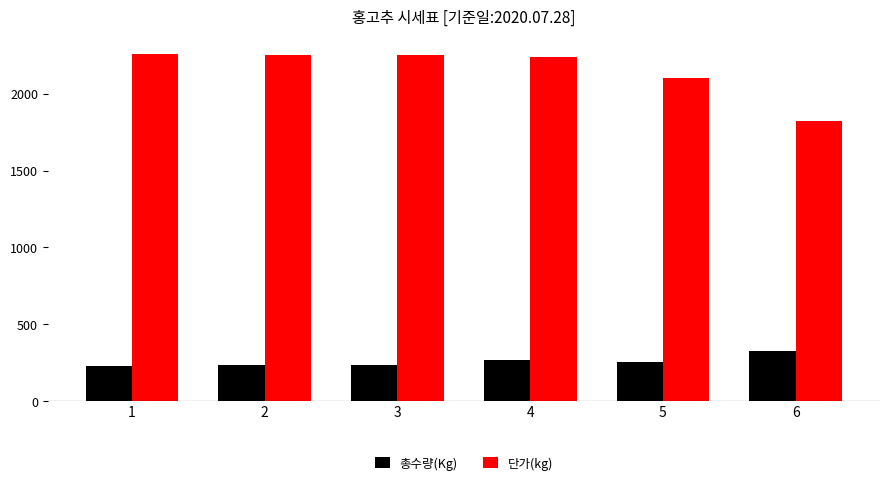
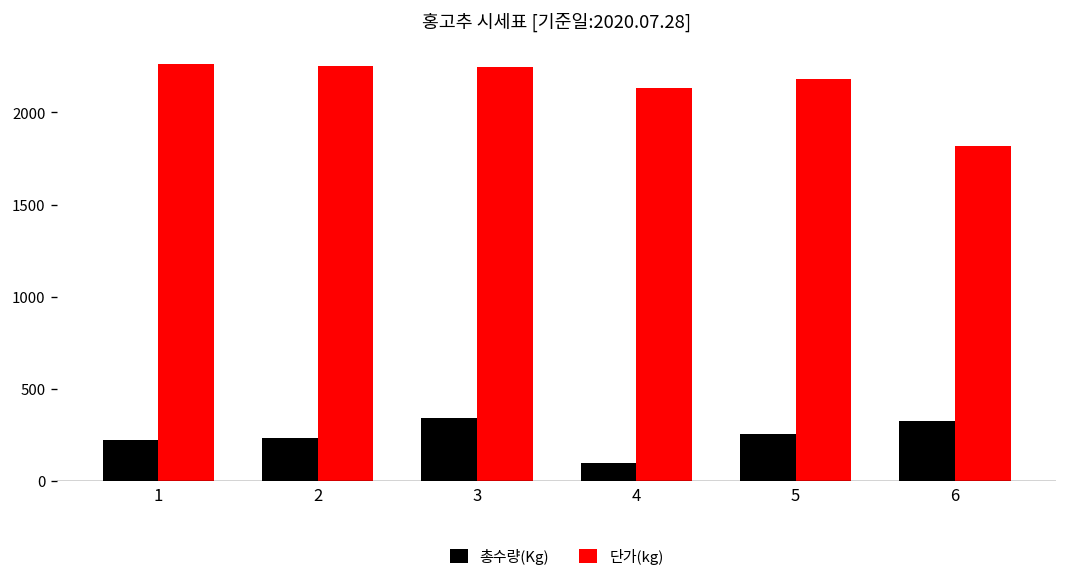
  {
    "총수량(Kg)": {
      "1": 230,
      "2": 230,
-     "3": 240,
-     "4": 270,
+     "3": 340,
+     "4": 100,
      "5": 260,
      "6": 330
    },
    "단가(kg)": {
      "1": 2260,
      "2": 2250,
      "3": 2250,
-     "4": 2240,
-     "5": 2100,
+     "4": 2130,
+     "5": 2180,
      "6": 1820
    }
  }
